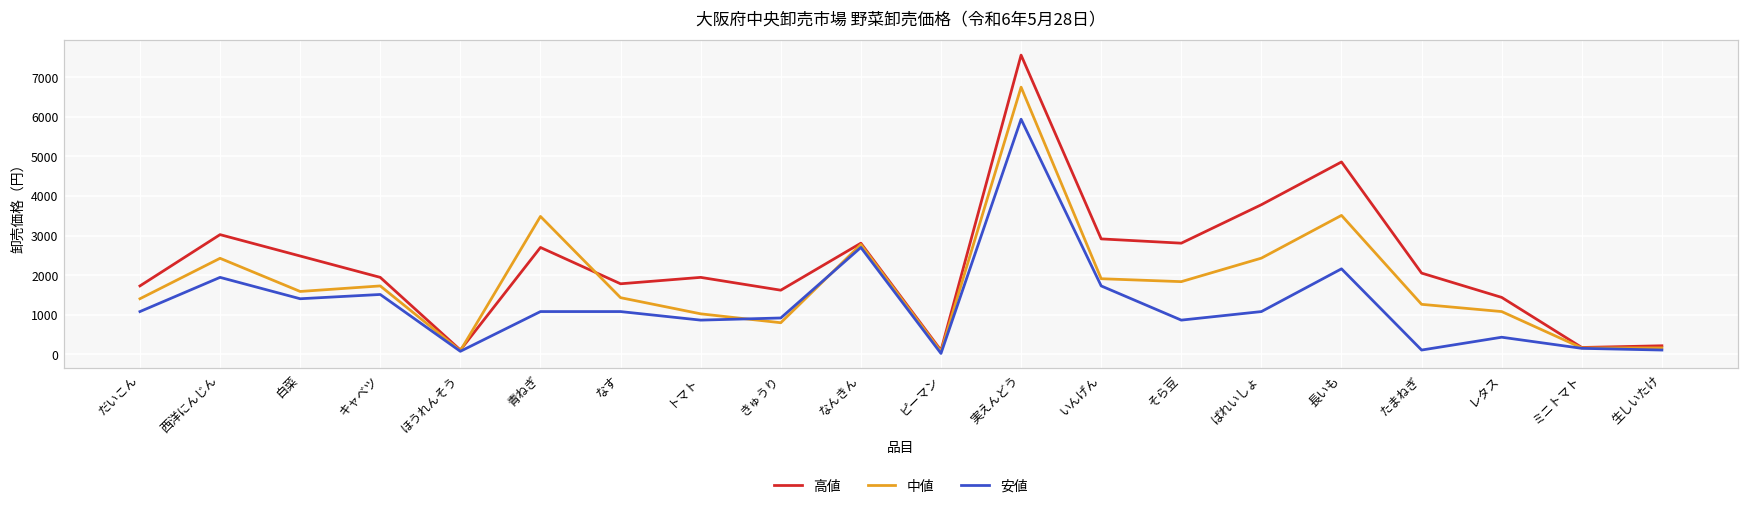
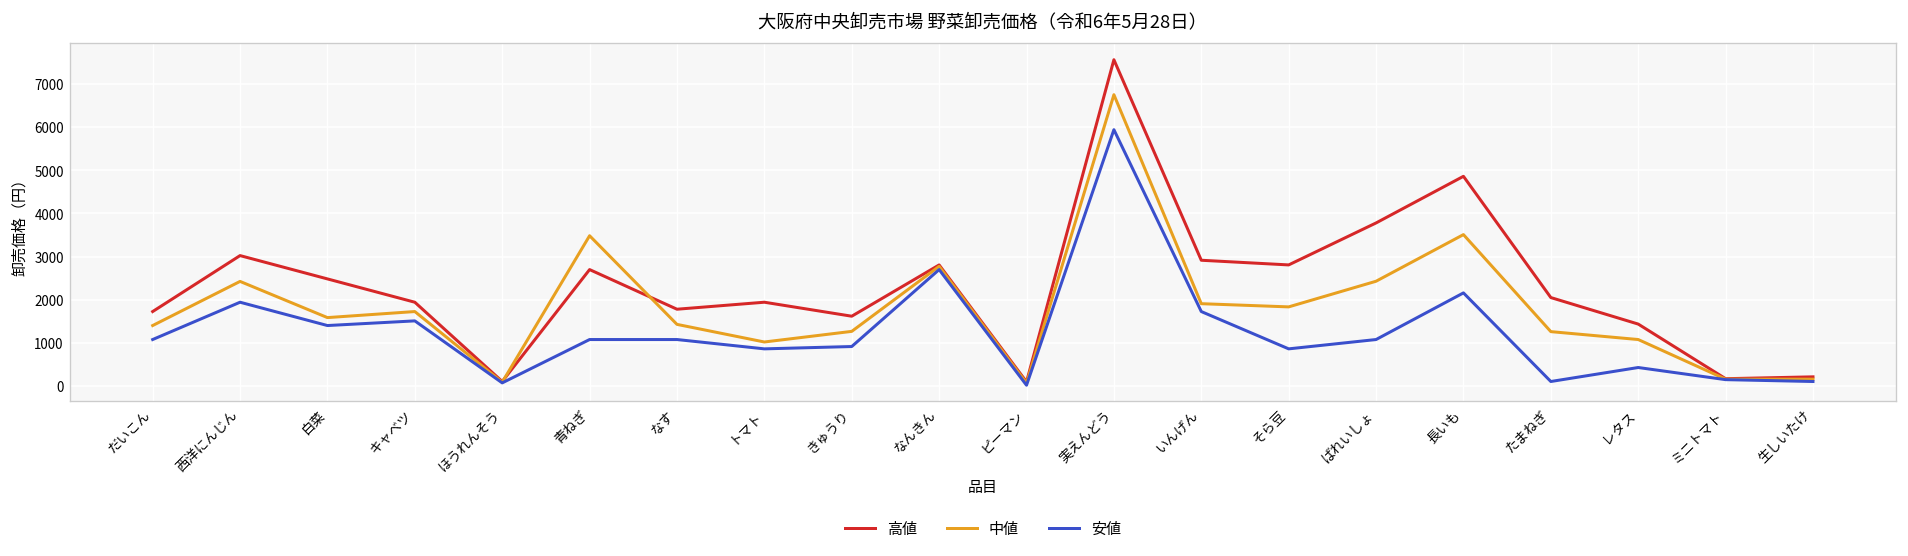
  {
    "高値": {
      "だいこん": 1700,
      "西洋にんじん": 3000,
      "白菜": 2500,
      "キャベツ": 1900,
      "青ねぎ": 2700,
      "なす": 1800,
      "トマト": 1900,
      "きゅうり": 1600,
      "実えんどう": 7600,
      "いんげん": 2900,
      "そら豆": 2800,
      "ばれいしょ": 3800,
      "長いも": 4900,
      "たまねぎ": 2100,
      "レタス": 1400
    },
    "中値": {
      "だいこん": 1400,
      "西洋にんじん": 2400,
      "白菜": 1600,
      "キャベツ": 1700,
      "青ねぎ": 3500,
      "なす": 1400,
      "トマト": 1000,
-     "きゅうり": 800,
+     "きゅうり": 1300,
      "実えんどう": 6800,
      "いんげん": 1900,
      "そら豆": 1800,
      "ばれいしょ": 2400,
      "長いも": 3500,
      "たまねぎ": 1300,
      "レタス": 1100
    },
    "安値": {
      "だいこん": 1100,
      "西洋にんじん": 1900,
      "白菜": 1400,
      "キャベツ": 1500,
      "青ねぎ": 1100,
      "なす": 1100,
      "トマト": 900,
      "きゅうり": 900,
      "なんきん": 2700,
      "実えんどう": 5900,
      "いんげん": 1700,
      "そら豆": 900,
      "ばれいしょ": 1100,
      "長いも": 2200,
      "たまねぎ": 100,
      "レタス": 400
    }
  }
